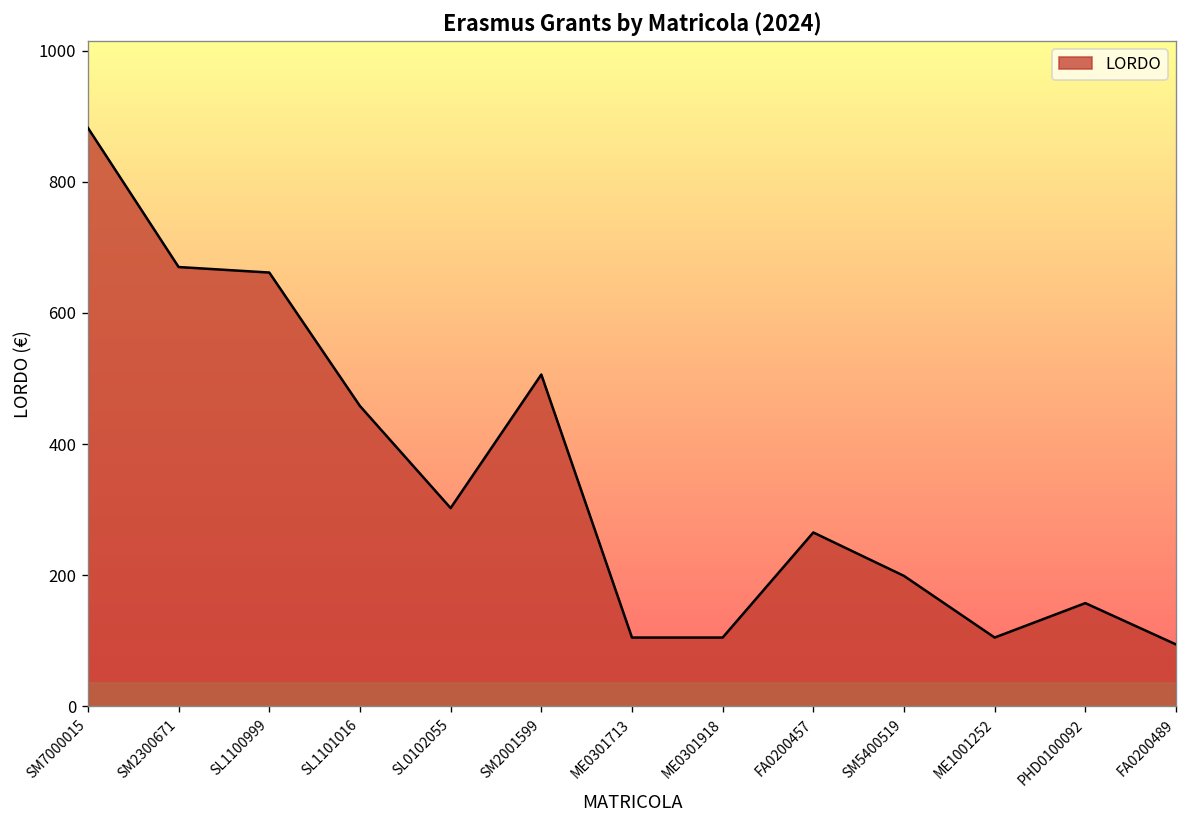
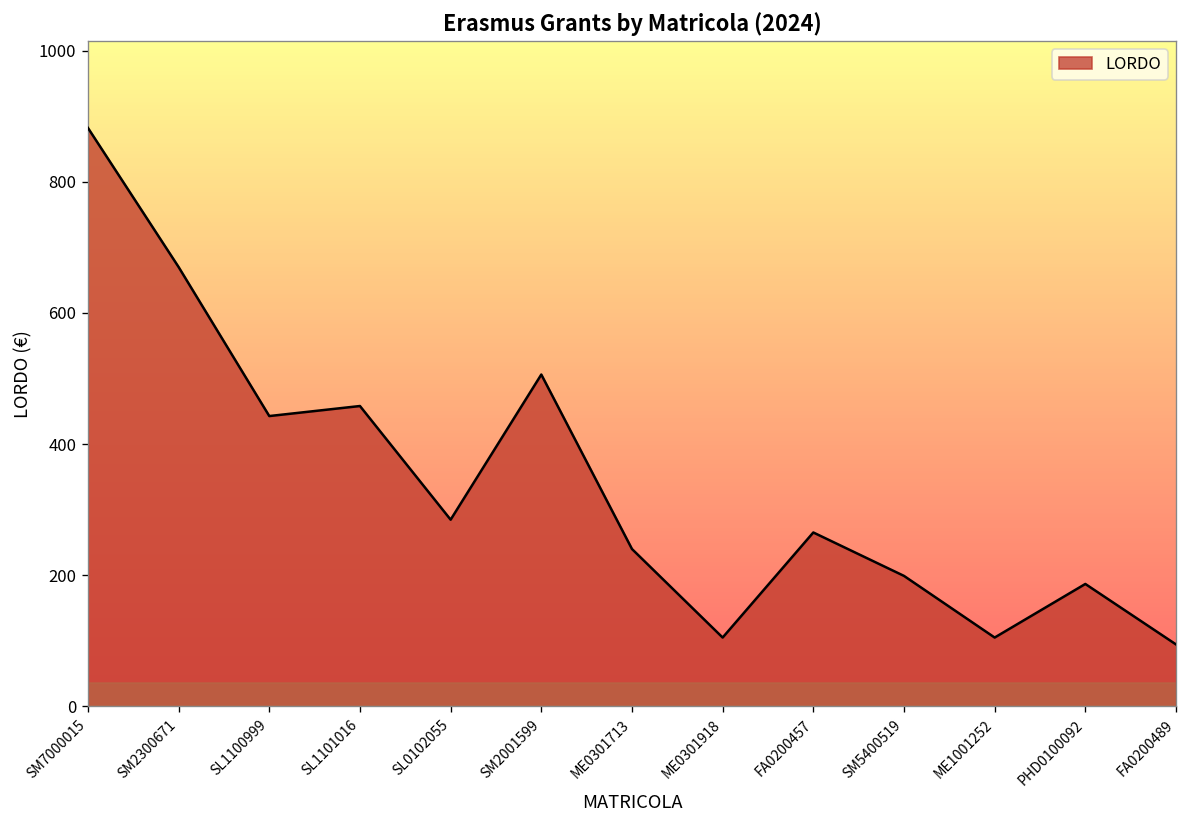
  {
    "SM7000015": 880,
    "SM2300671": 670,
-   "SL1100999": 660,
+   "SL1100999": 440,
    "SL1101016": 460,
-   "SL0102055": 300,
+   "SL0102055": 280,
    "SM2001599": 510,
-   "ME0301713": 110,
+   "ME0301713": 240,
    "ME0301918": 110,
    "FA0200457": 270,
    "SM5400519": 200,
    "ME1001252": 110,
-   "PHD0100092": 160,
+   "PHD0100092": 190,
    "FA0200489": 90
  }
